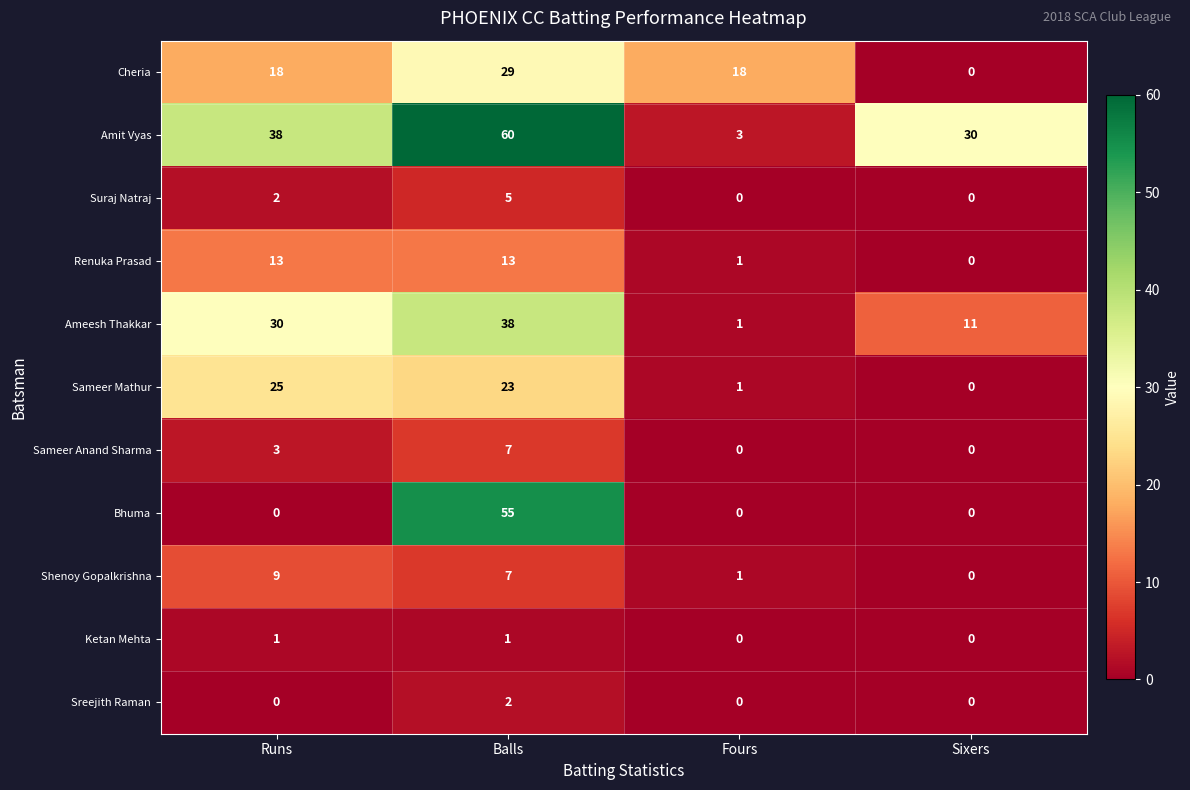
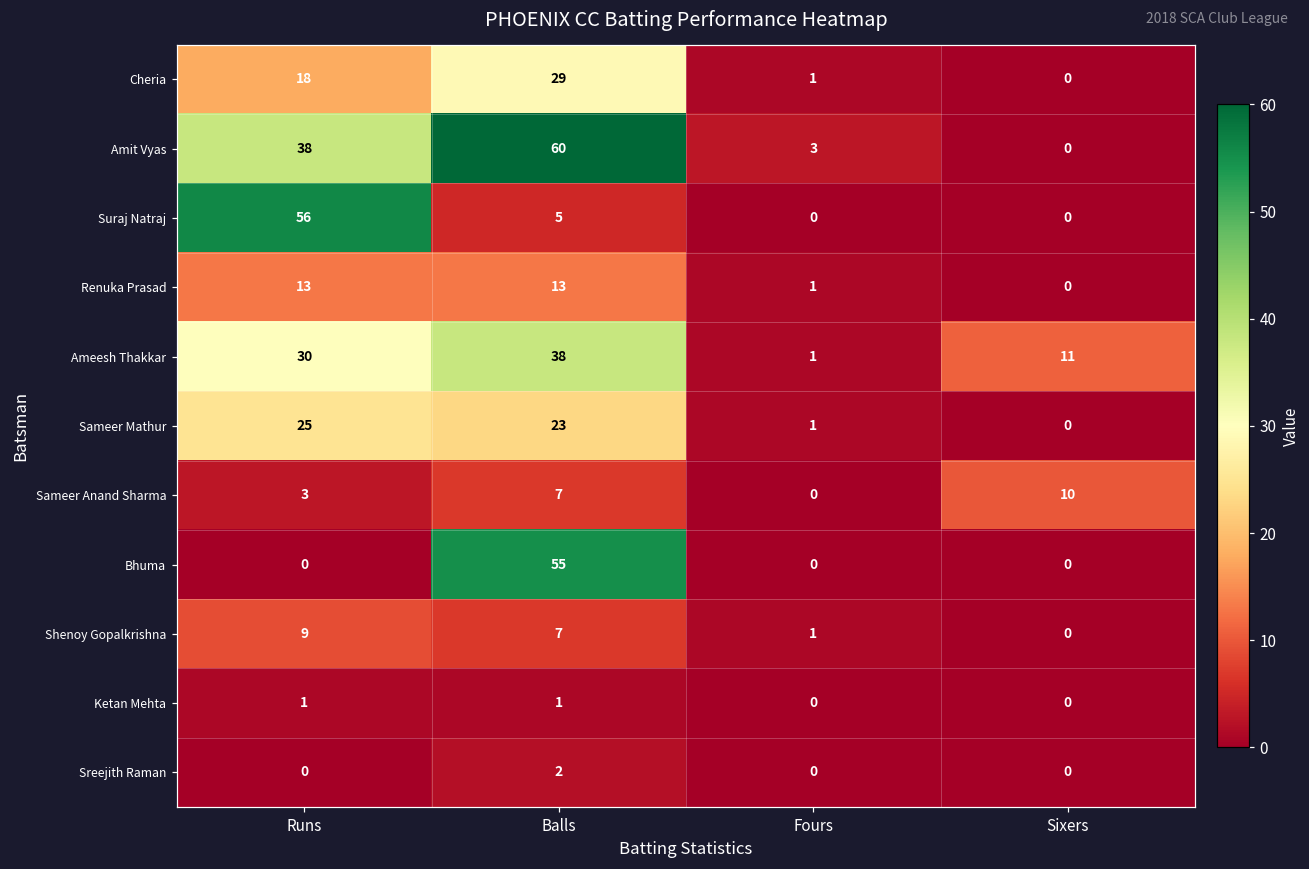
  {
    "Cheria": {
      "Runs": 18,
      "Balls": 29,
-     "Fours": 18,
+     "Fours": 1,
      "Sixers": 0
    },
    "Amit Vyas": {
      "Runs": 38,
      "Balls": 60,
      "Fours": 3,
-     "Sixers": 30
+     "Sixers": 0
    },
    "Suraj Natraj": {
-     "Runs": 2,
+     "Runs": 56,
      "Balls": 5,
      "Fours": 0,
      "Sixers": 0
    },
    "Renuka Prasad": {
      "Runs": 13,
      "Balls": 13,
      "Fours": 1,
      "Sixers": 0
    },
    "Ameesh Thakkar": {
      "Runs": 30,
      "Balls": 38,
      "Fours": 1,
      "Sixers": 11
    },
    "Sameer Mathur": {
      "Runs": 25,
      "Balls": 23,
      "Fours": 1,
      "Sixers": 0
    },
    "Sameer Anand Sharma": {
      "Runs": 3,
      "Balls": 7,
      "Fours": 0,
-     "Sixers": 0
+     "Sixers": 10
    },
    "Bhuma": {
      "Runs": 0,
      "Balls": 55,
      "Fours": 0,
      "Sixers": 0
    },
    "Shenoy Gopalkrishna": {
      "Runs": 9,
      "Balls": 7,
      "Fours": 1,
      "Sixers": 0
    },
    "Ketan Mehta": {
      "Runs": 1,
      "Balls": 1,
      "Fours": 0,
      "Sixers": 0
    },
    "Sreejith Raman": {
      "Runs": 0,
      "Balls": 2,
      "Fours": 0,
      "Sixers": 0
    }
  }
